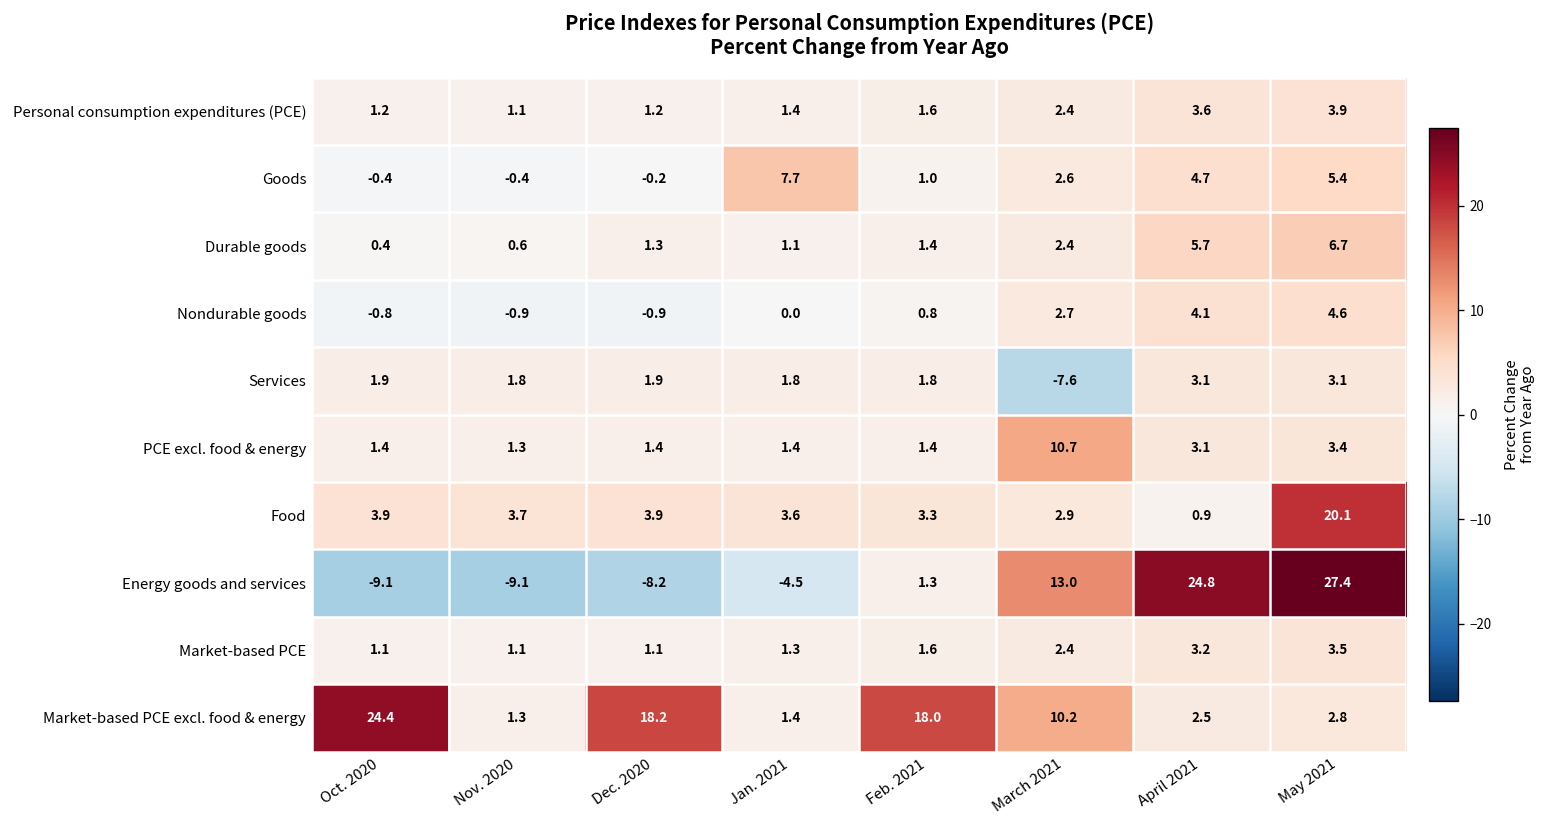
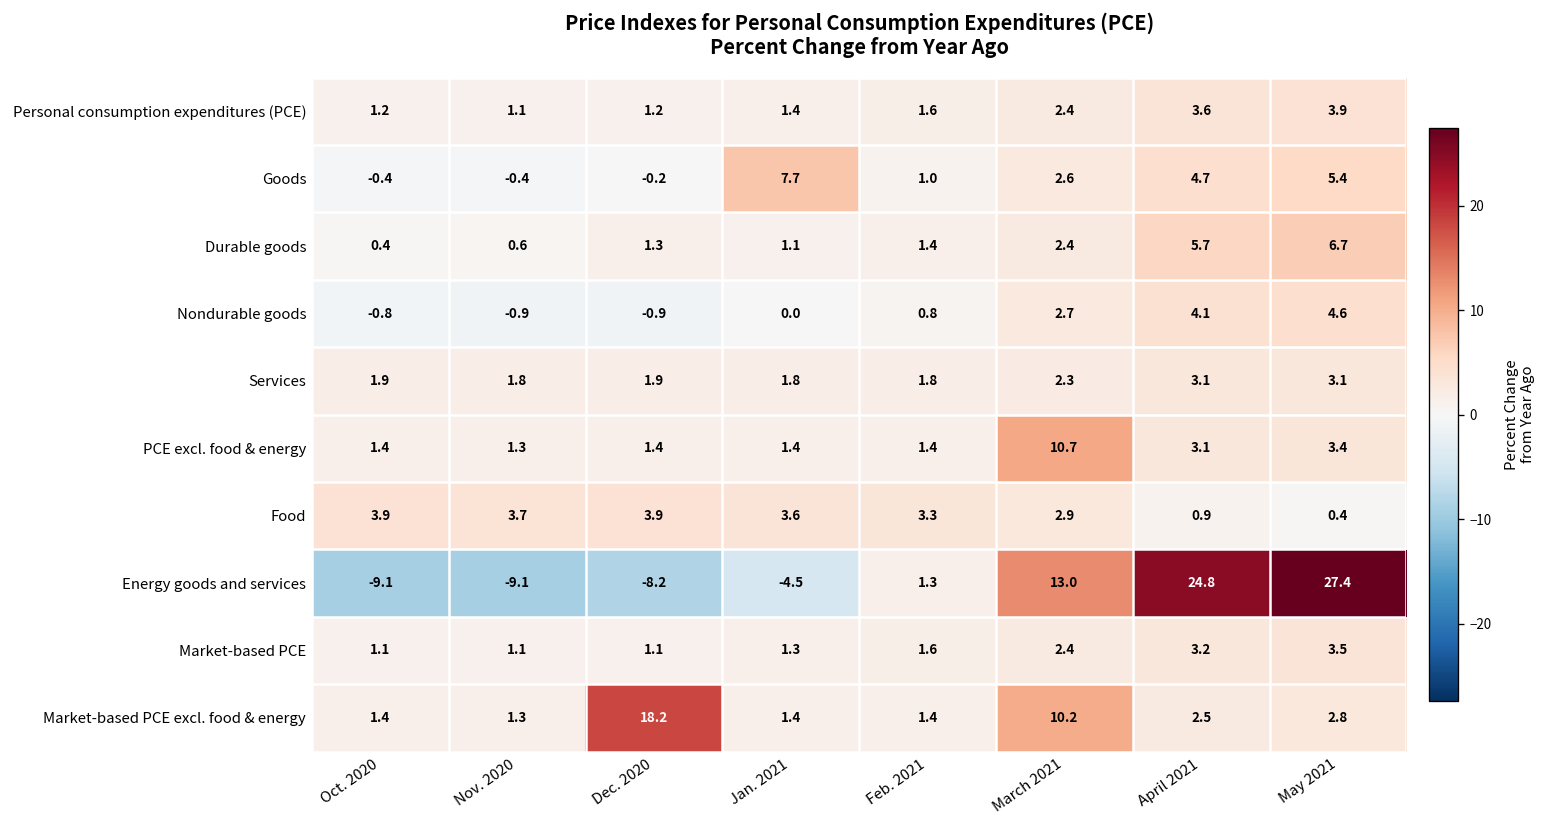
  {
    "Personal consumption expenditures (PCE)": {
      "Oct. 2020": 1.2,
      "Nov. 2020": 1.1,
      "Dec. 2020": 1.2,
      "Jan. 2021": 1.4,
      "Feb. 2021": 1.6,
      "March 2021": 2.4,
      "April 2021": 3.6,
      "May 2021": 3.9
    },
    "Goods": {
      "Oct. 2020": -0.4,
      "Nov. 2020": -0.4,
      "Dec. 2020": -0.2,
      "Jan. 2021": 7.7,
      "Feb. 2021": 1.0,
      "March 2021": 2.6,
      "April 2021": 4.7,
      "May 2021": 5.4
    },
    "Durable goods": {
      "Oct. 2020": 0.4,
      "Nov. 2020": 0.6,
      "Dec. 2020": 1.3,
      "Jan. 2021": 1.1,
      "Feb. 2021": 1.4,
      "March 2021": 2.4,
      "April 2021": 5.7,
      "May 2021": 6.7
    },
    "Nondurable goods": {
      "Oct. 2020": -0.8,
      "Nov. 2020": -0.9,
      "Dec. 2020": -0.9,
      "Jan. 2021": 0.0,
      "Feb. 2021": 0.8,
      "March 2021": 2.7,
      "April 2021": 4.1,
      "May 2021": 4.6
    },
    "Services": {
      "Oct. 2020": 1.9,
      "Nov. 2020": 1.8,
      "Dec. 2020": 1.9,
      "Jan. 2021": 1.8,
      "Feb. 2021": 1.8,
-     "March 2021": -7.6,
+     "March 2021": 2.3,
      "April 2021": 3.1,
      "May 2021": 3.1
    },
    "PCE excl. food & energy": {
      "Oct. 2020": 1.4,
      "Nov. 2020": 1.3,
      "Dec. 2020": 1.4,
      "Jan. 2021": 1.4,
      "Feb. 2021": 1.4,
      "March 2021": 10.7,
      "April 2021": 3.1,
      "May 2021": 3.4
    },
    "Food": {
      "Oct. 2020": 3.9,
      "Nov. 2020": 3.7,
      "Dec. 2020": 3.9,
      "Jan. 2021": 3.6,
      "Feb. 2021": 3.3,
      "March 2021": 2.9,
      "April 2021": 0.9,
-     "May 2021": 20.1
+     "May 2021": 0.4
    },
    "Energy goods and services": {
      "Oct. 2020": -9.1,
      "Nov. 2020": -9.1,
      "Dec. 2020": -8.2,
      "Jan. 2021": -4.5,
      "Feb. 2021": 1.3,
      "March 2021": 13.0,
      "April 2021": 24.8,
      "May 2021": 27.4
    },
    "Market-based PCE": {
      "Oct. 2020": 1.1,
      "Nov. 2020": 1.1,
      "Dec. 2020": 1.1,
      "Jan. 2021": 1.3,
      "Feb. 2021": 1.6,
      "March 2021": 2.4,
      "April 2021": 3.2,
      "May 2021": 3.5
    },
    "Market-based PCE excl. food & energy": {
-     "Oct. 2020": 24.4,
+     "Oct. 2020": 1.4,
      "Nov. 2020": 1.3,
      "Dec. 2020": 18.2,
      "Jan. 2021": 1.4,
-     "Feb. 2021": 18.0,
+     "Feb. 2021": 1.4,
      "March 2021": 10.2,
      "April 2021": 2.5,
      "May 2021": 2.8
    }
  }
